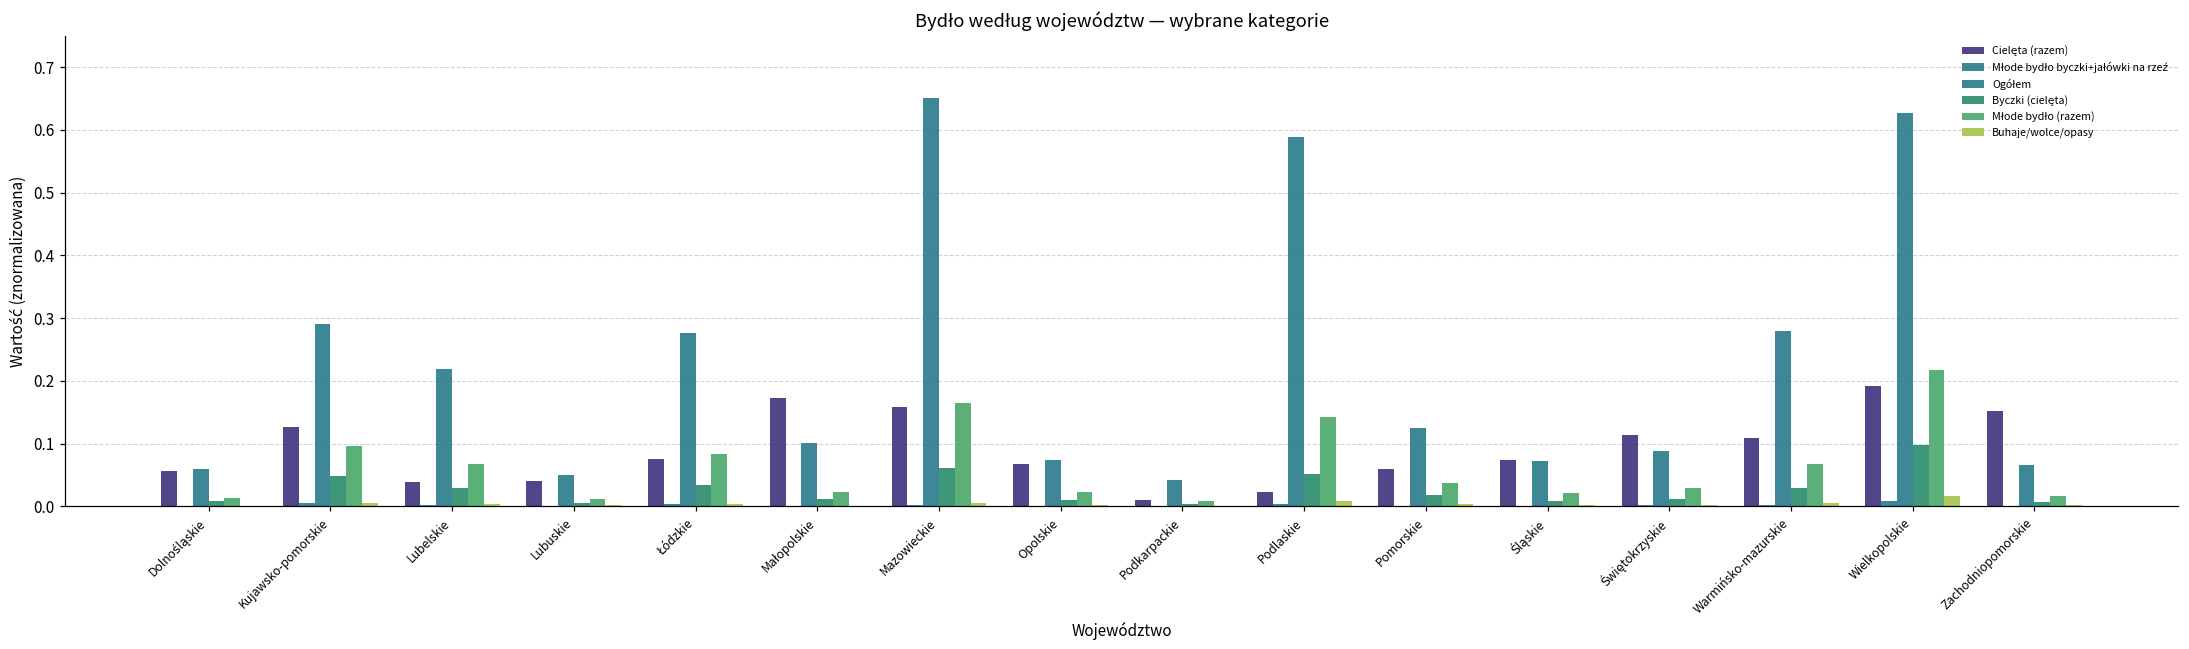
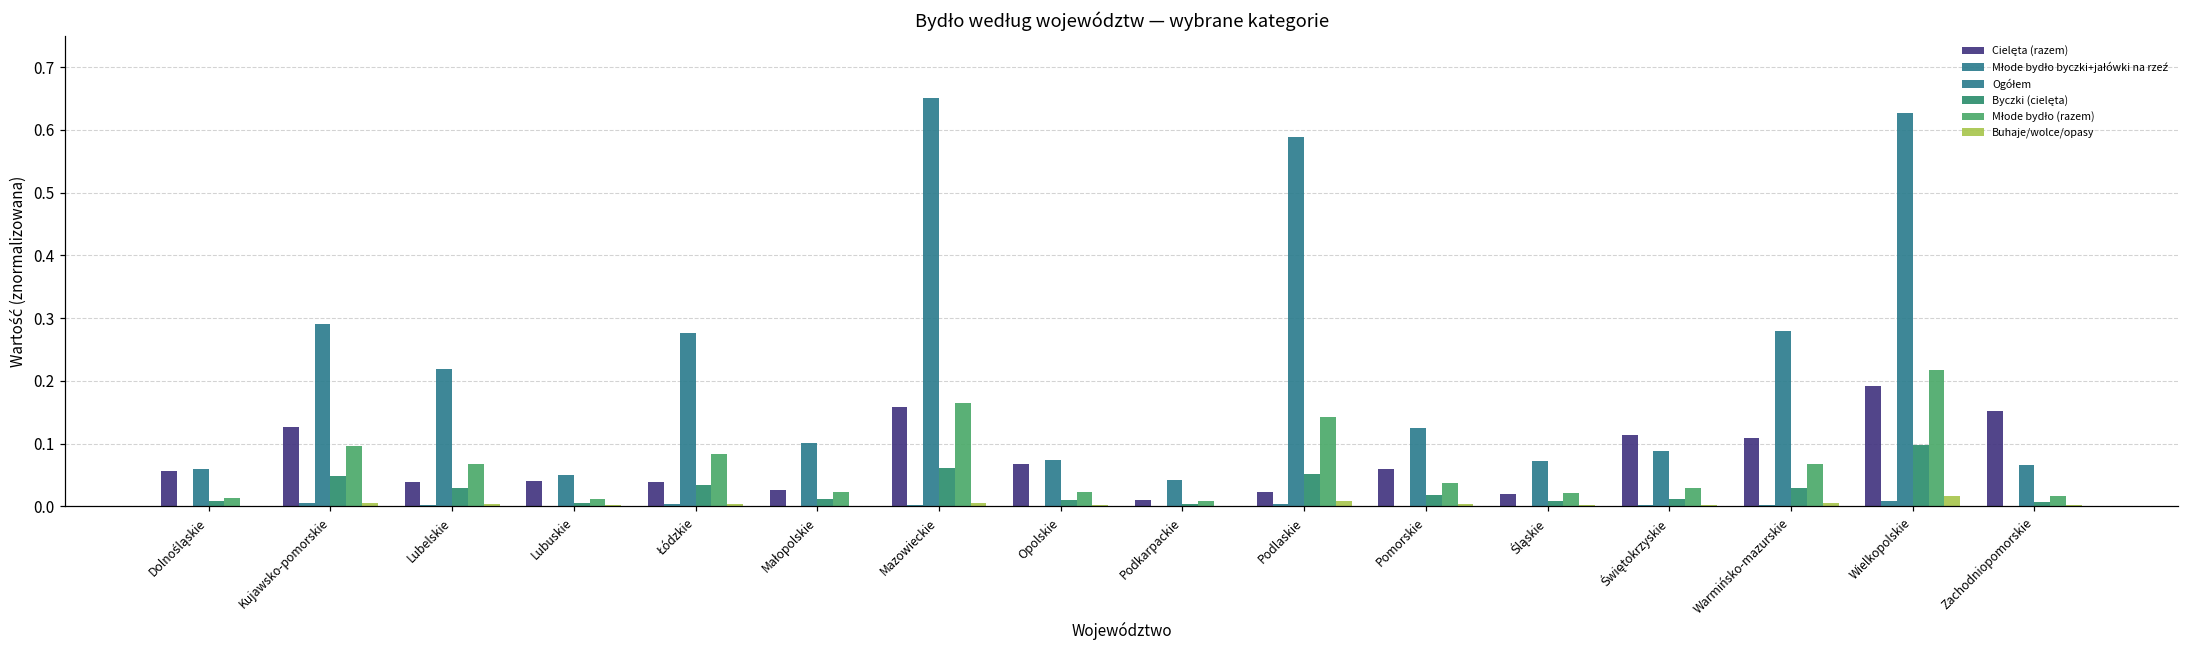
  {
    "Cielęta (razem)": {
      "Dolnośląskie": 0.06,
      "Kujawsko-pomorskie": 0.13,
      "Lubelskie": 0.04,
      "Lubuskie": 0.04,
-     "Łódzkie": 0.08,
-     "Małopolskie": 0.17,
+     "Łódzkie": 0.04,
+     "Małopolskie": 0.03,
      "Mazowieckie": 0.16,
      "Opolskie": 0.07,
      "Podkarpackie": 0.01,
      "Podlaskie": 0.02,
      "Pomorskie": 0.06,
-     "Śląskie": 0.07,
+     "Śląskie": 0.02,
      "Świętokrzyskie": 0.11,
      "Warmińsko-mazurskie": 0.11,
      "Wielkopolskie": 0.19,
      "Zachodniopomorskie": 0.15
    },
    "Buhaje/wolce/opasy": {
      "Kujawsko-pomorskie": 0.00,
      "Mazowieckie": 0.00,
      "Podlaskie": 0.01,
      "Warmińsko-mazurskie": 0.00,
      "Wielkopolskie": 0.02
    }
  }
